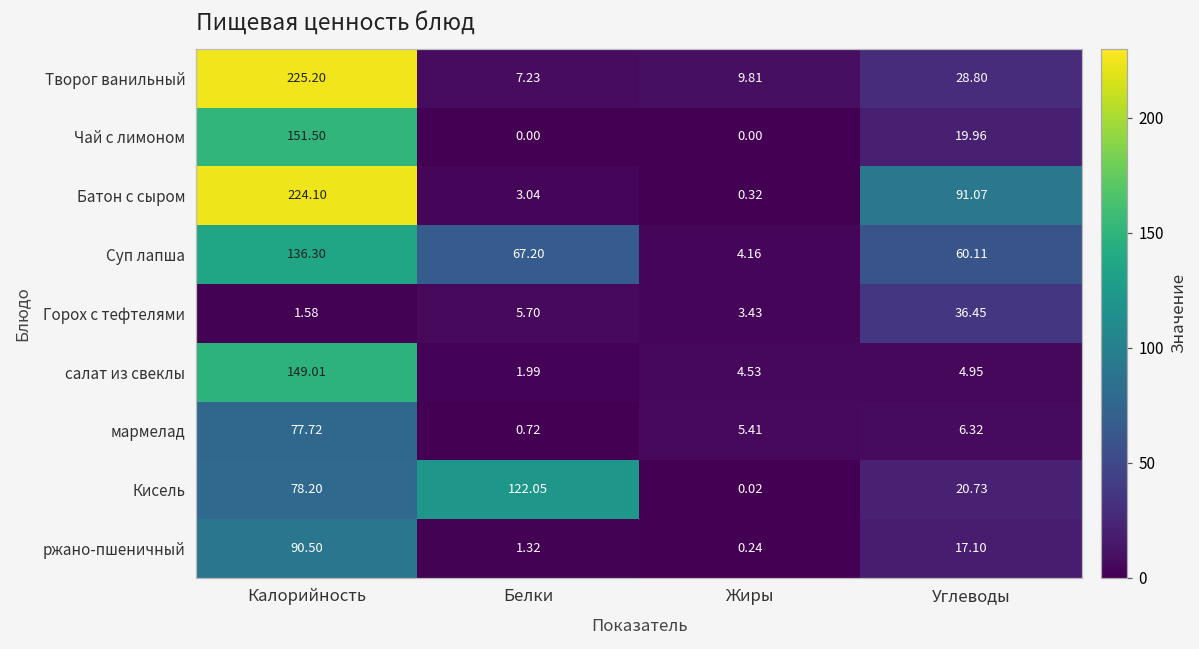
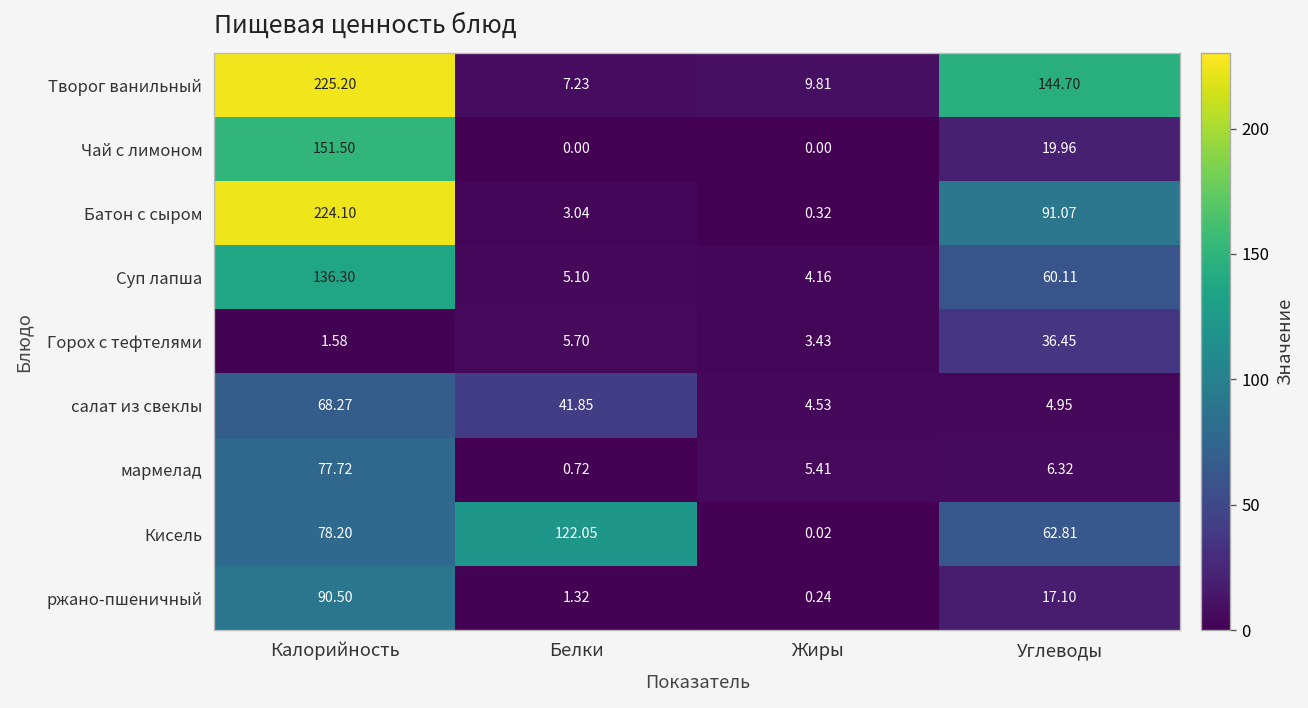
  {
    "Творог ванильный": {
      "Калорийность": 225.20,
      "Белки": 7.23,
      "Жиры": 9.81,
-     "Углеводы": 28.80
+     "Углеводы": 144.70
    },
    "Чай с лимоном": {
      "Калорийность": 151.50,
      "Белки": 0.00,
      "Жиры": 0.00,
      "Углеводы": 19.96
    },
    "Батон с сыром": {
      "Калорийность": 224.10,
      "Белки": 3.04,
      "Жиры": 0.32,
      "Углеводы": 91.07
    },
    "Суп лапша": {
      "Калорийность": 136.30,
-     "Белки": 67.20,
+     "Белки": 5.10,
      "Жиры": 4.16,
      "Углеводы": 60.11
    },
    "Горох с тефтелями": {
      "Калорийность": 1.58,
      "Белки": 5.70,
      "Жиры": 3.43,
      "Углеводы": 36.45
    },
    "салат из свеклы": {
-     "Калорийность": 149.01,
-     "Белки": 1.99,
+     "Калорийность": 68.27,
+     "Белки": 41.85,
      "Жиры": 4.53,
      "Углеводы": 4.95
    },
    "мармелад": {
      "Калорийность": 77.72,
      "Белки": 0.72,
      "Жиры": 5.41,
      "Углеводы": 6.32
    },
    "Кисель": {
      "Калорийность": 78.20,
      "Белки": 122.05,
      "Жиры": 0.02,
-     "Углеводы": 20.73
+     "Углеводы": 62.81
    },
    "ржано-пшеничный": {
      "Калорийность": 90.50,
      "Белки": 1.32,
      "Жиры": 0.24,
      "Углеводы": 17.10
    }
  }
